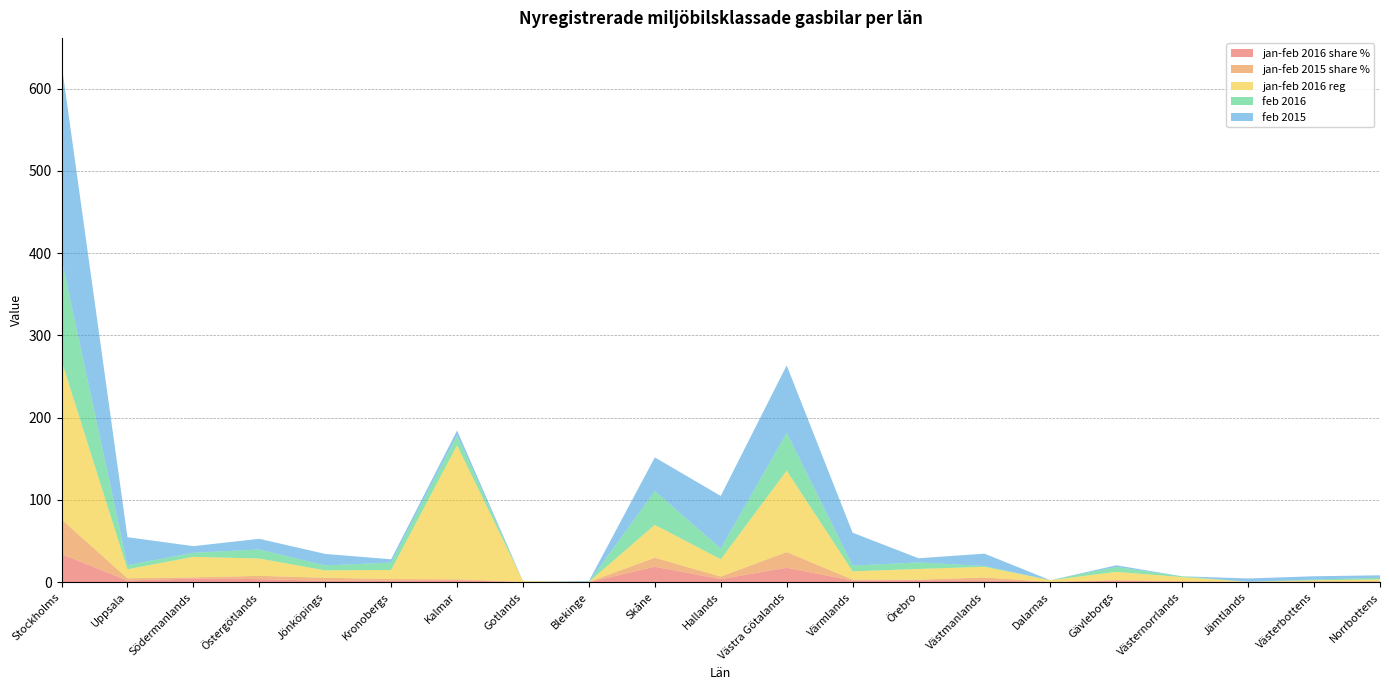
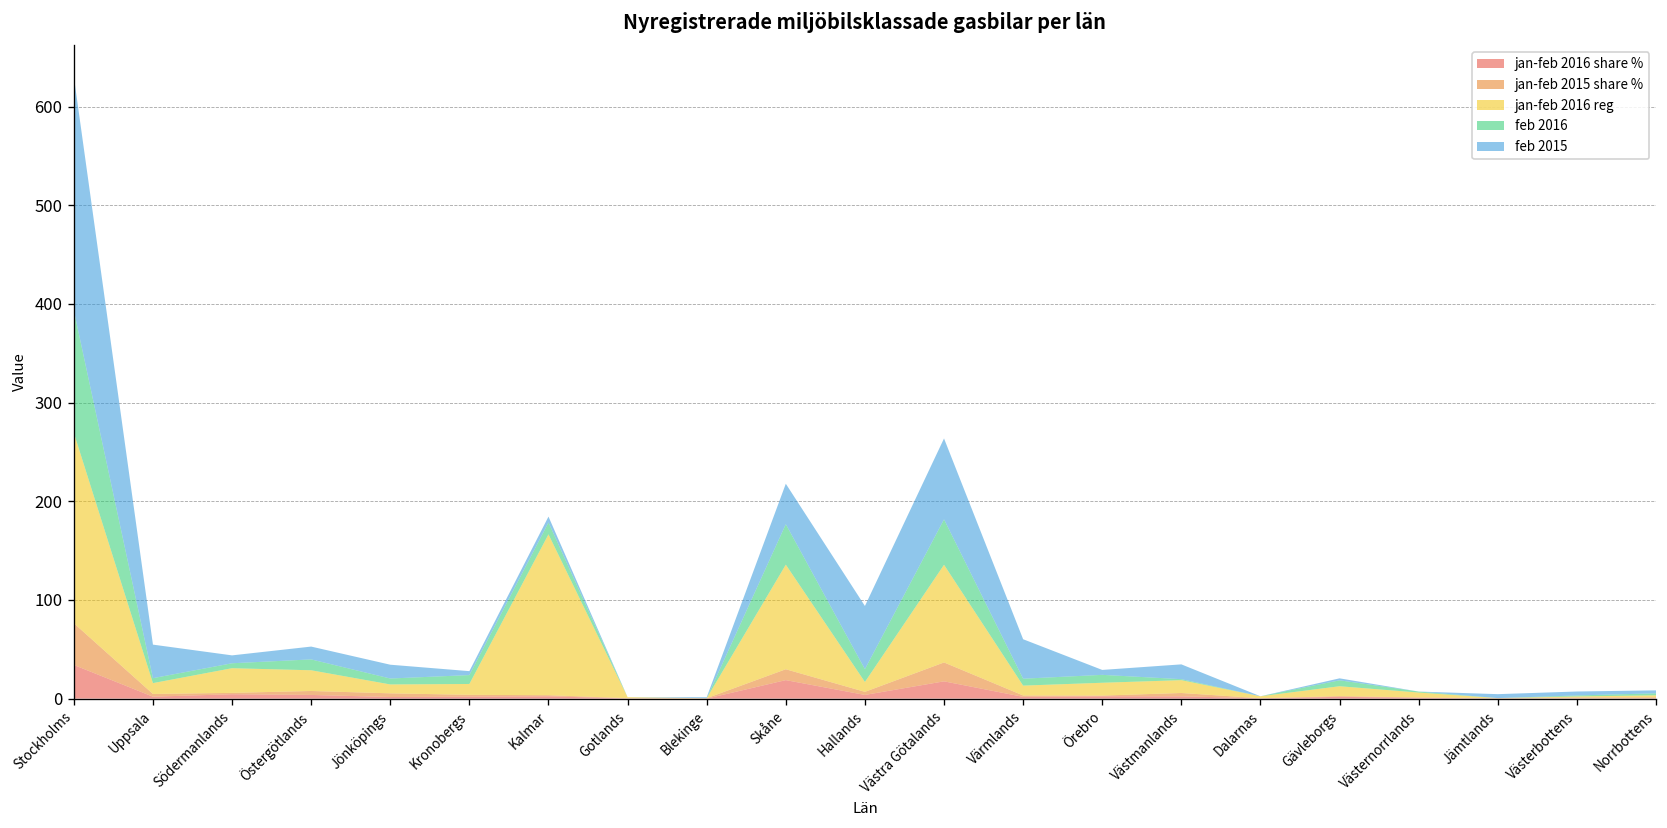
  {
    "jan-feb 2016 reg": {
      "Stockholms": 190,
      "Uppsala": 10,
      "Södermanlands": 30,
      "Östergötlands": 20,
      "Jönköpings": 10,
      "Kronobergs": 10,
      "Kalmar": 160,
-     "Skåne": 40,
-     "Hallands": 20,
+     "Skåne": 110,
+     "Hallands": 10,
      "Västra Götalands": 100,
      "Värmlands": 10,
      "Örebro": 10,
      "Gävleborgs": 10
    },
    "feb 2016": {
      "Stockholms": 120,
      "Uppsala": 0,
      "Södermanlands": 0,
      "Östergötlands": 10,
      "Jönköpings": 10,
      "Kronobergs": 10,
      "Kalmar": 10,
      "Skåne": 40,
      "Hallands": 10,
      "Västra Götalands": 50,
      "Värmlands": 10,
      "Örebro": 10
    },
    "feb 2015": {
      "Stockholms": 240,
      "Uppsala": 30,
      "Södermanlands": 10,
      "Östergötlands": 10,
      "Jönköpings": 10,
      "Kronobergs": 0,
      "Kalmar": 10,
      "Skåne": 40,
      "Hallands": 60,
      "Västra Götalands": 80,
      "Värmlands": 40,
      "Örebro": 10,
      "Västmanlands": 20,
      "Jämtlands": 0,
      "Västerbottens": 0
    }
  }
